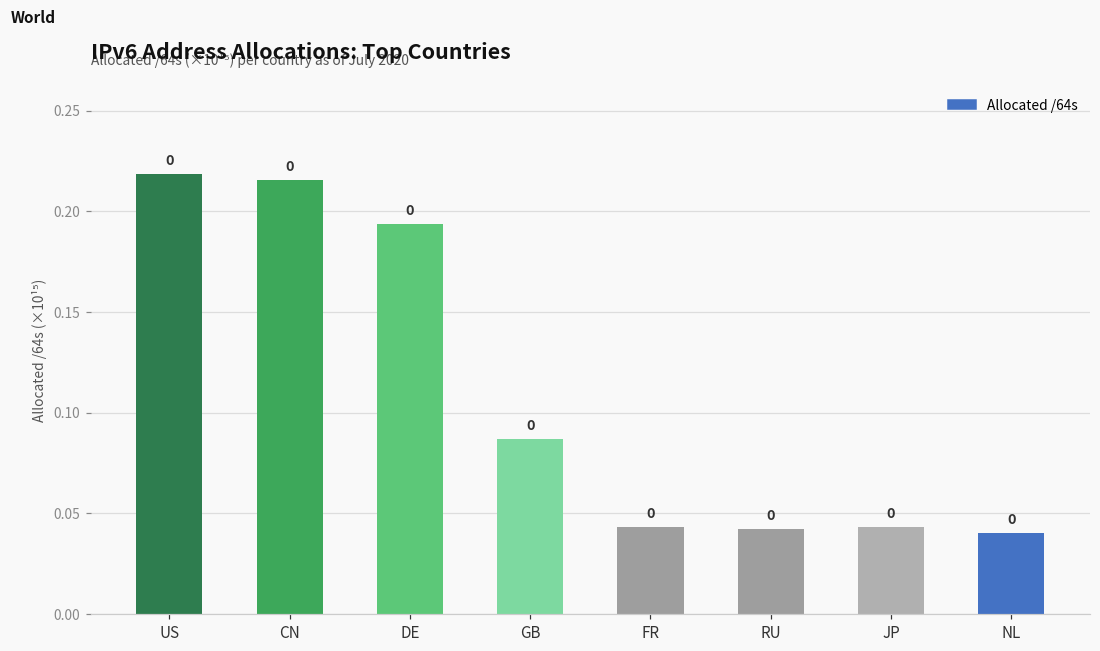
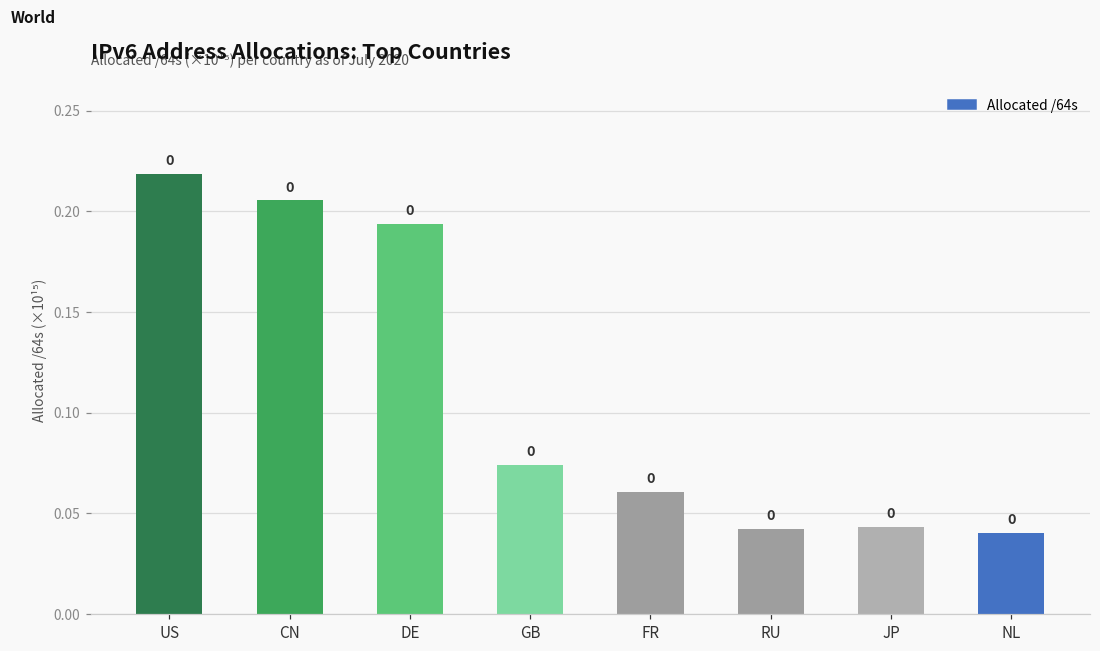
  {
-   "CN": 0.215,
-   "GB": 0.087,
-   "FR": 0.043
+   "CN": 0.206,
+   "GB": 0.074,
+   "FR": 0.061
  }
